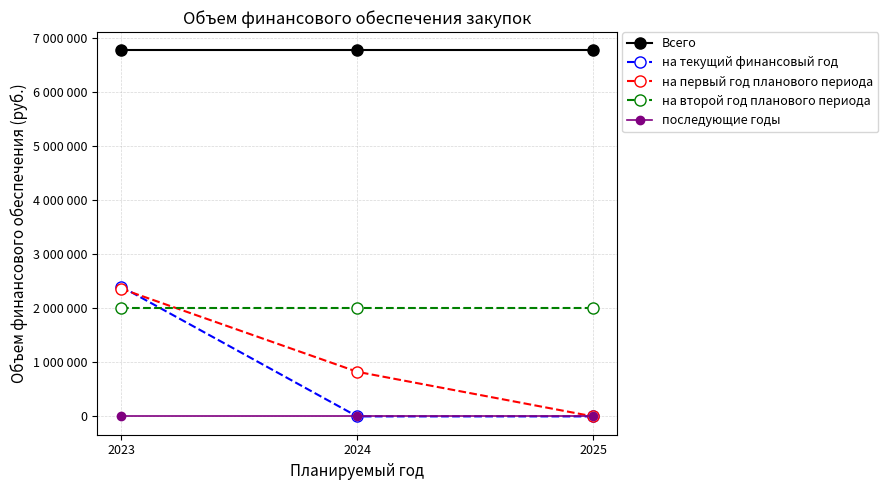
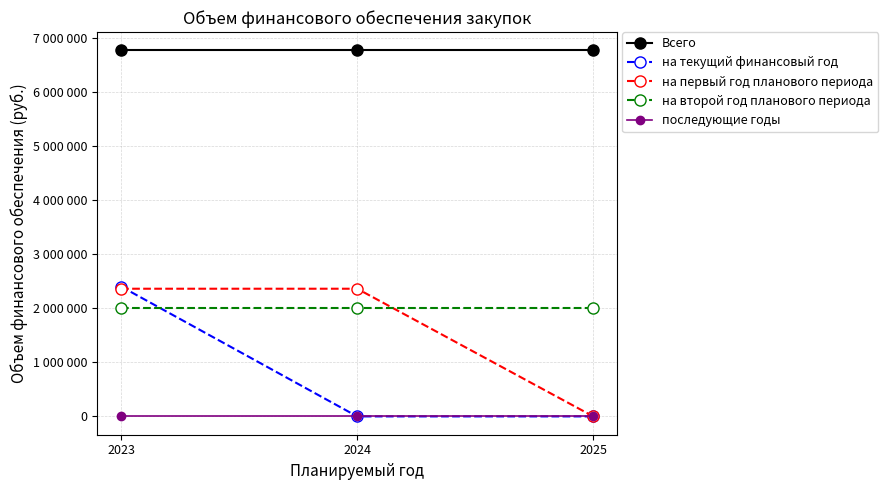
  {
    "Всего": {
      "2023": 6800000,
      "2024": 6800000,
      "2025": 6800000
    },
    "на первый год планового периода": {
-     "2024": 800000
+     "2024": 2400000
    },
    "на второй год планового периода": {
      "2023": 2000000,
      "2024": 2000000,
      "2025": 2000000
    },
    "последующие годы": {
      "2023": 0
    }
  }
